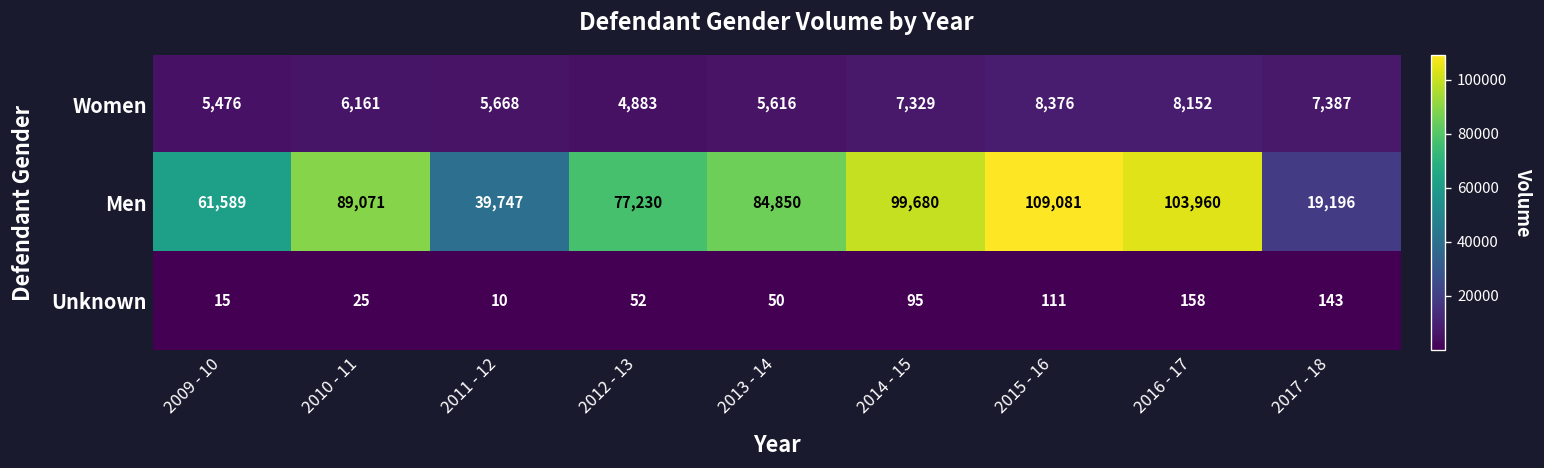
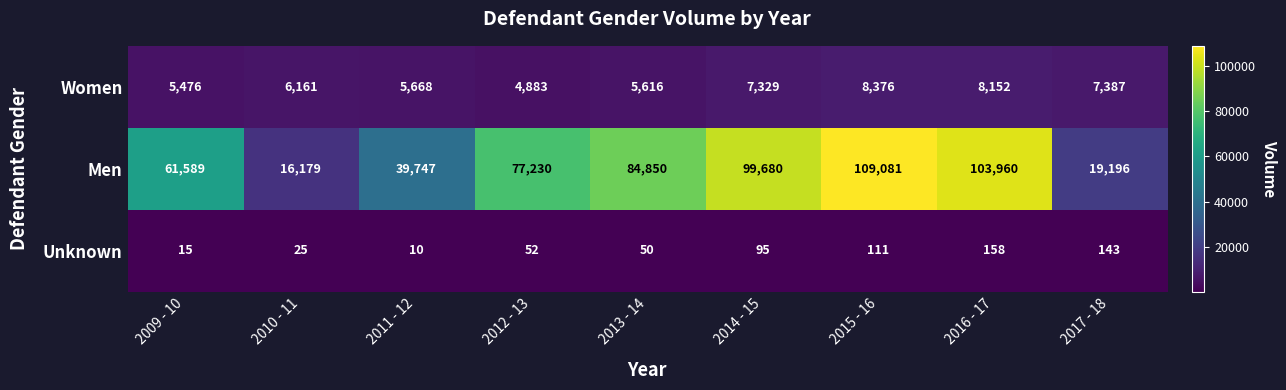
  {
    "Women": {
      "2009 - 10": "5,476",
      "2010 - 11": "6,161",
      "2011 - 12": "5,668",
      "2012 - 13": "4,883",
      "2013 - 14": "5,616",
      "2014 - 15": "7,329",
      "2015 - 16": "8,376",
      "2016 - 17": "8,152",
      "2017 - 18": "7,387"
    },
    "Men": {
      "2009 - 10": "61,589",
-     "2010 - 11": "89,071",
+     "2010 - 11": "16,179",
      "2011 - 12": "39,747",
      "2012 - 13": "77,230",
      "2013 - 14": "84,850",
      "2014 - 15": "99,680",
      "2015 - 16": "109,081",
      "2016 - 17": "103,960",
      "2017 - 18": "19,196"
    },
    "Unknown": {
      "2009 - 10": "15",
      "2010 - 11": "25",
      "2011 - 12": "10",
      "2012 - 13": "52",
      "2013 - 14": "50",
      "2014 - 15": "95",
      "2015 - 16": "111",
      "2016 - 17": "158",
      "2017 - 18": "143"
    }
  }
